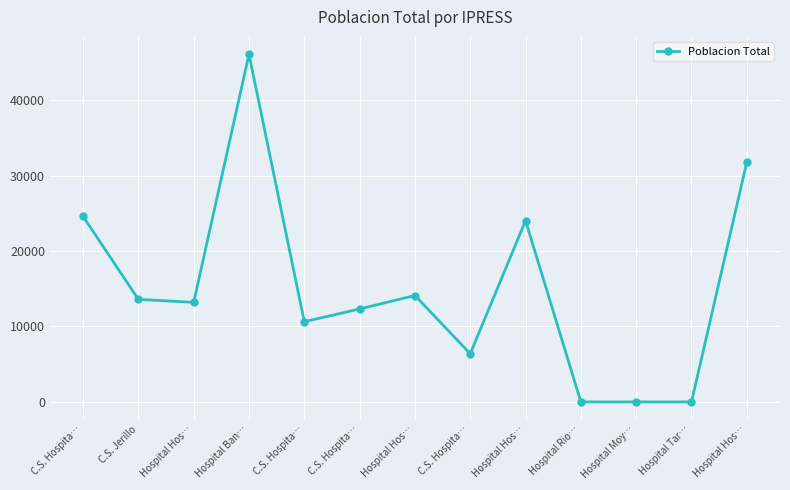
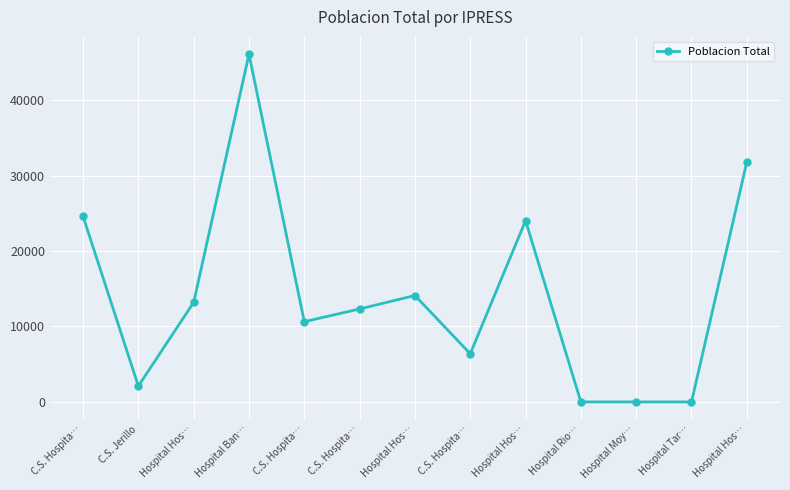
  {
-   "C.S. Jerillo": 14000,
+   "C.S. Jerillo": 2000,
    "Hospital Ban…": 46000,
    "Hospital Rio…": 0,
    "Hospital Moy…": 0,
    "Hospital Tar…": 0
  }
